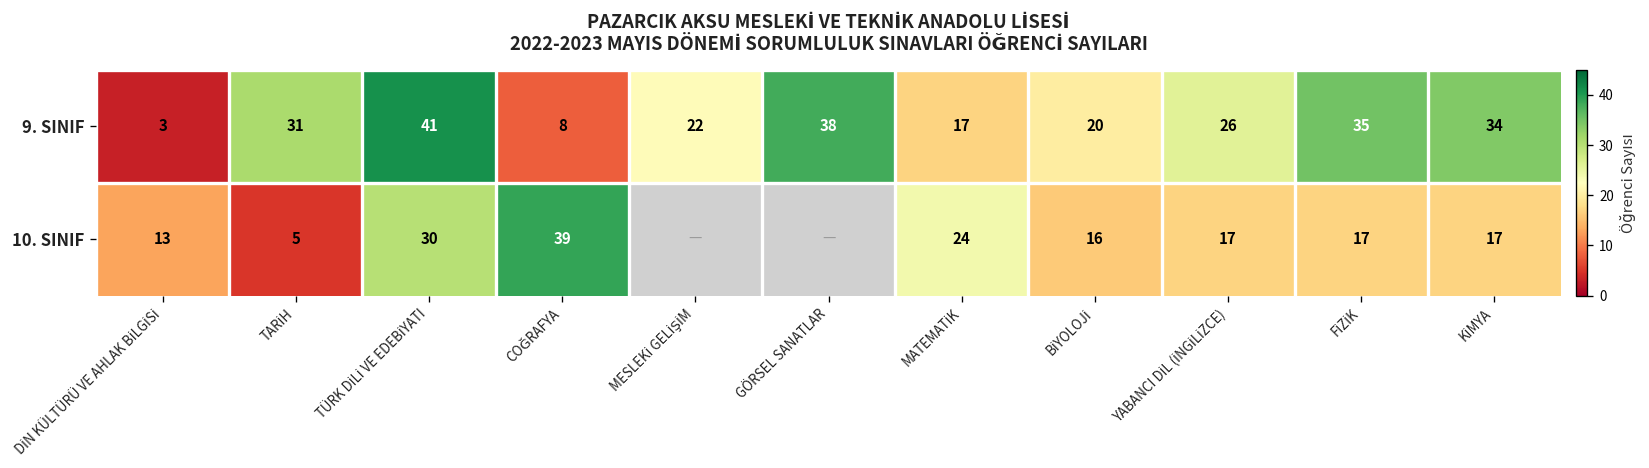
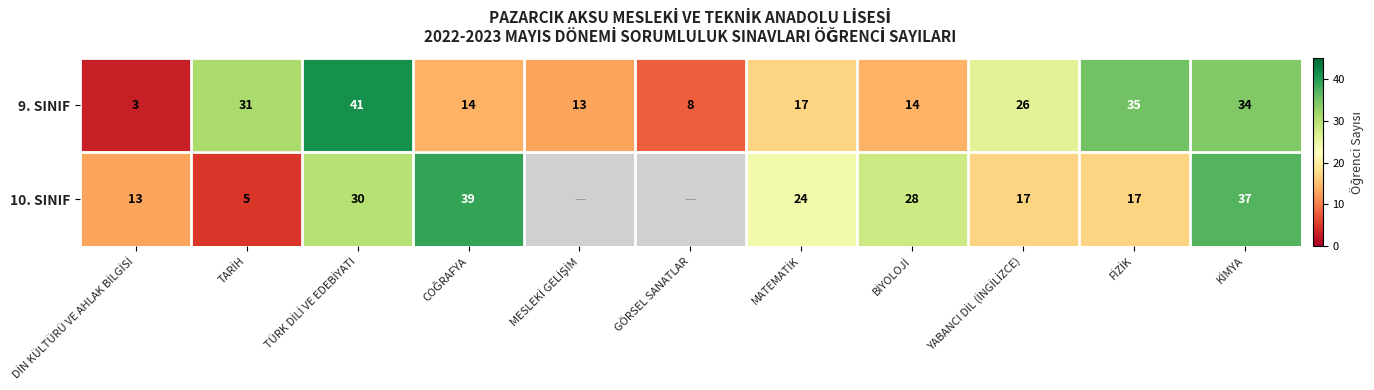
  {
    "9. SINIF": {
      "DİN KÜLTÜRÜ VE AHLAK BİLGİSİ": 3,
      "TARİH": 31,
      "TÜRK DİLİ VE EDEBİYATI": 41,
-     "COĞRAFYA": 8,
-     "MESLEKİ GELİŞİM": 22,
-     "GÖRSEL SANATLAR": 38,
+     "COĞRAFYA": 14,
+     "MESLEKİ GELİŞİM": 13,
+     "GÖRSEL SANATLAR": 8,
      "MATEMATİK": 17,
-     "BİYOLOJİ": 20,
+     "BİYOLOJİ": 14,
      "YABANCI DİL (İNGİLİZCE)": 26,
      "FİZİK": 35,
      "KİMYA": 34
    },
    "10. SINIF": {
      "DİN KÜLTÜRÜ VE AHLAK BİLGİSİ": 13,
      "TARİH": 5,
      "TÜRK DİLİ VE EDEBİYATI": 30,
      "COĞRAFYA": 39,
      "MATEMATİK": 24,
-     "BİYOLOJİ": 16,
+     "BİYOLOJİ": 28,
      "YABANCI DİL (İNGİLİZCE)": 17,
      "FİZİK": 17,
-     "KİMYA": 17
+     "KİMYA": 37
    }
  }
